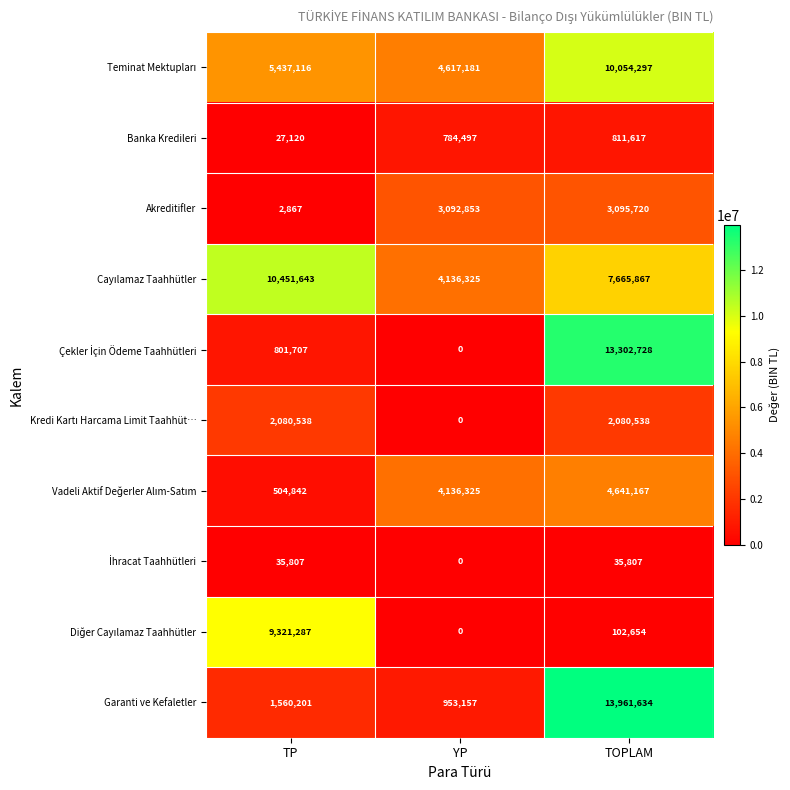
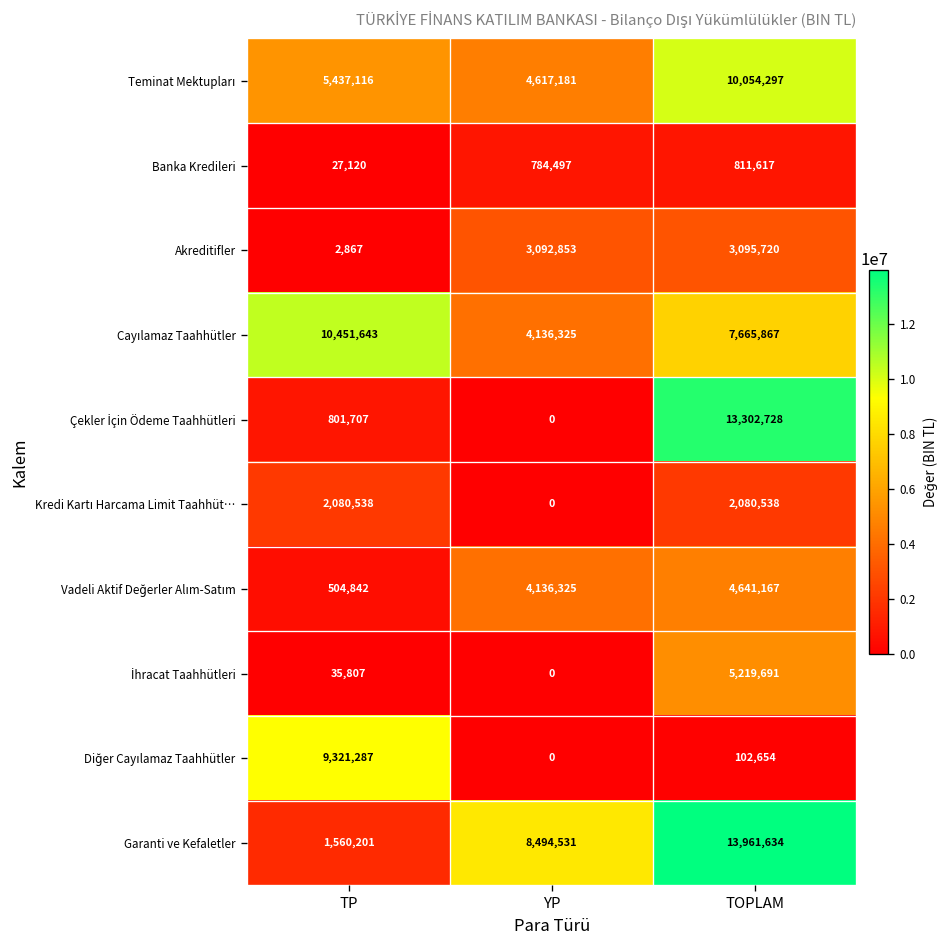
  {
    "Teminat Mektupları": {
      "TP": "5,437,116",
      "YP": "4,617,181",
      "TOPLAM": "10,054,297"
    },
    "Banka Kredileri": {
      "TP": "27,120",
      "YP": "784,497",
      "TOPLAM": "811,617"
    },
    "Akreditifler": {
      "TP": "2,867",
      "YP": "3,092,853",
      "TOPLAM": "3,095,720"
    },
    "Cayılamaz Taahhütler": {
      "TP": "10,451,643",
      "YP": "4,136,325",
      "TOPLAM": "7,665,867"
    },
    "Çekler İçin Ödeme Taahhütleri": {
      "TP": "801,707",
      "YP": "0",
      "TOPLAM": "13,302,728"
    },
    "Kredi Kartı Harcama Limit Taahhüt…": {
      "TP": "2,080,538",
      "YP": "0",
      "TOPLAM": "2,080,538"
    },
    "Vadeli Aktif Değerler Alım-Satım": {
      "TP": "504,842",
      "YP": "4,136,325",
      "TOPLAM": "4,641,167"
    },
    "İhracat Taahhütleri": {
      "TP": "35,807",
      "YP": "0",
-     "TOPLAM": "35,807"
+     "TOPLAM": "5,219,691"
    },
    "Diğer Cayılamaz Taahhütler": {
      "TP": "9,321,287",
      "YP": "0",
      "TOPLAM": "102,654"
    },
    "Garanti ve Kefaletler": {
      "TP": "1,560,201",
-     "YP": "953,157",
+     "YP": "8,494,531",
      "TOPLAM": "13,961,634"
    }
  }
